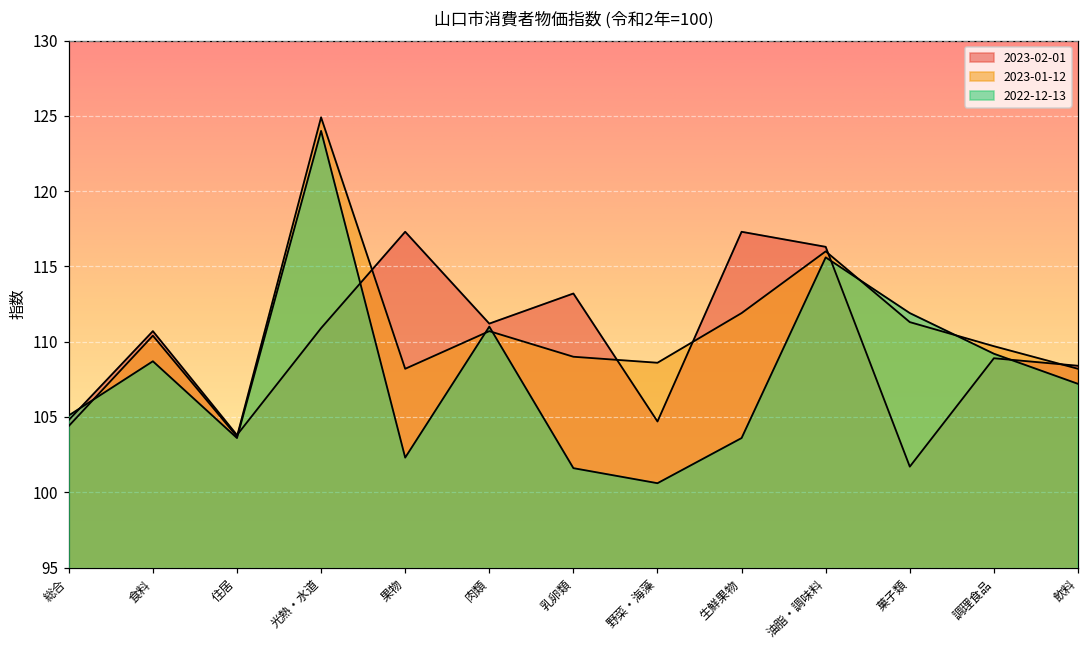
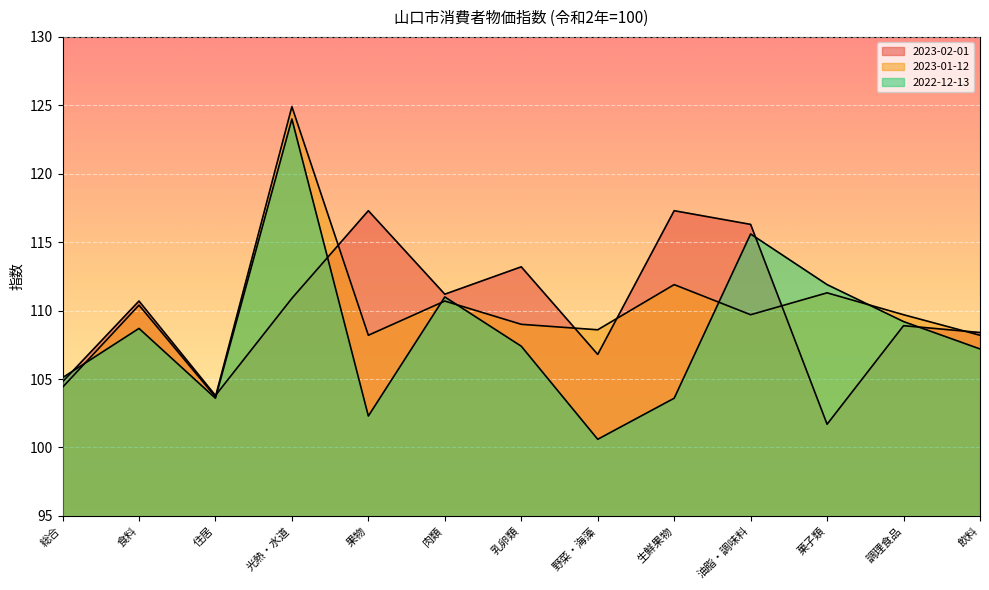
  {
    "2023-02-01": {
      "総合": 104.8,
      "食料": 110.7,
      "光熱・水道": 110.9,
      "果物": 117.3,
      "肉類": 111.2,
      "乳卵類": 113.2,
-     "野菜・海藻": 104.7,
+     "野菜・海藻": 106.8,
      "生鮮果物": 117.3,
      "油脂・調味料": 116.3,
      "菓子類": 101.7,
      "調理食品": 108.9,
      "飲料": 108.4
    },
    "2023-01-12": {
      "総合": 104.4,
      "食料": 110.4,
      "光熱・水道": 124.9,
      "果物": 108.2,
      "肉類": 110.7,
      "乳卵類": 109.0,
      "野菜・海藻": 108.6,
      "生鮮果物": 111.9,
-     "油脂・調味料": 116.0,
+     "油脂・調味料": 109.7,
      "菓子類": 111.3,
      "調理食品": 109.7,
      "飲料": 108.2
    },
    "2022-12-13": {
      "総合": 105.1,
      "食料": 108.7,
      "光熱・水道": 124.0,
      "果物": 102.3,
      "肉類": 111.0,
-     "乳卵類": 101.6,
+     "乳卵類": 107.4,
      "野菜・海藻": 100.6,
      "生鮮果物": 103.6,
      "油脂・調味料": 115.6,
      "菓子類": 111.9,
      "調理食品": 109.2,
      "飲料": 107.2
    }
  }
